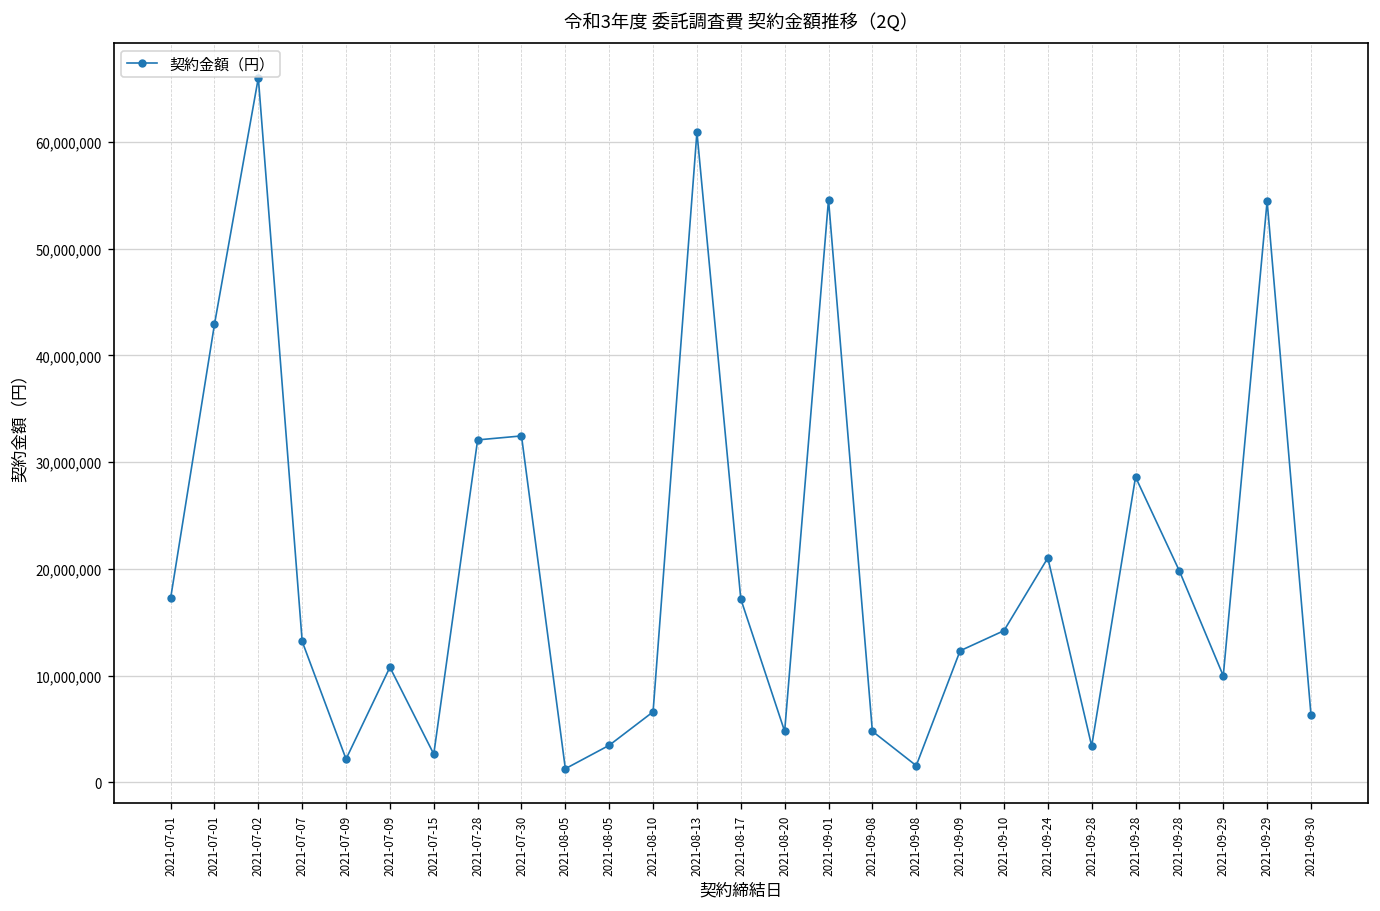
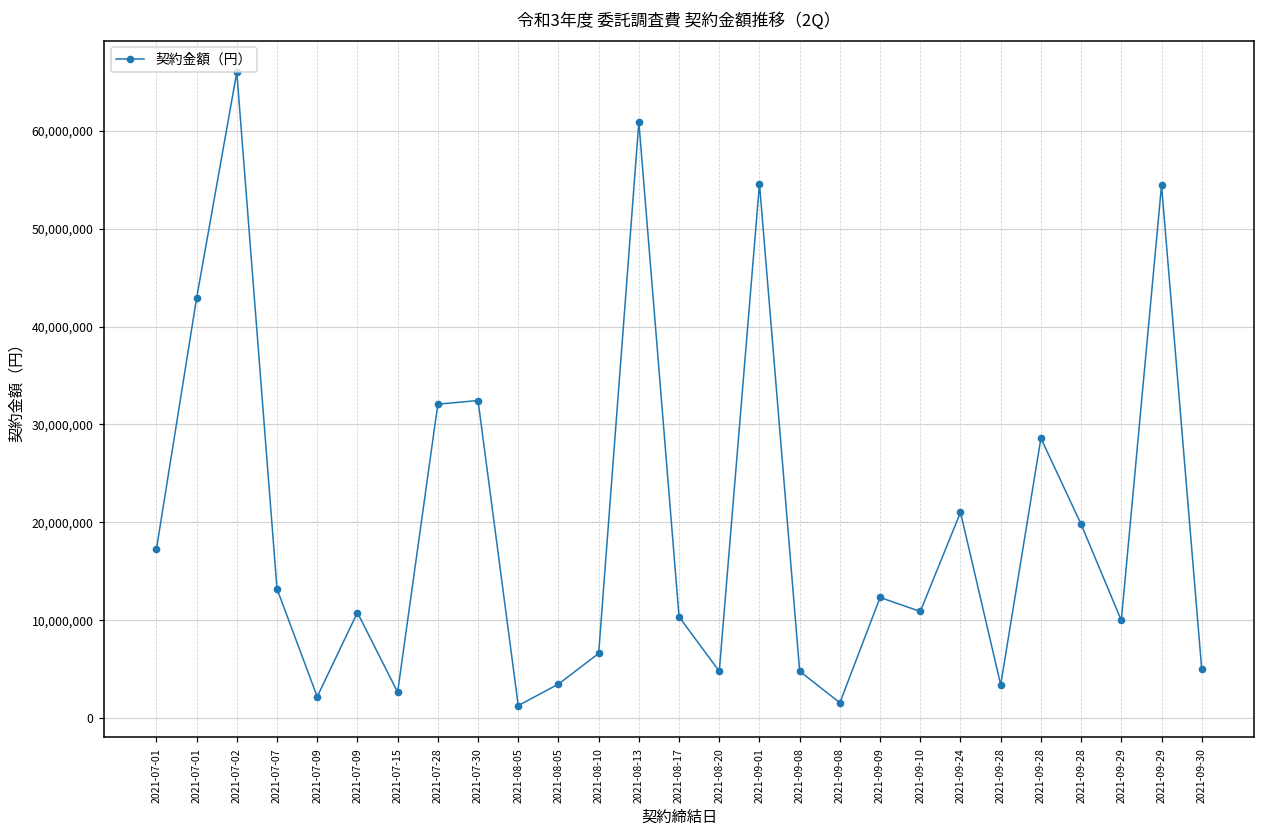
  {
    "2021-07-07": "13,000,000",
    "2021-07-15": "3,000,000",
    "2021-07-28": "32,000,000",
    "2021-07-30": "32,000,000",
    "2021-08-10": "7,000,000",
    "2021-08-13": "61,000,000",
-   "2021-08-17": "17,000,000",
+   "2021-08-17": "10,000,000",
    "2021-08-20": "5,000,000",
    "2021-09-01": "55,000,000",
    "2021-09-09": "12,000,000",
-   "2021-09-10": "14,000,000",
+   "2021-09-10": "11,000,000",
    "2021-09-24": "21,000,000",
-   "2021-09-30": "6,000,000"
+   "2021-09-30": "5,000,000"
  }
